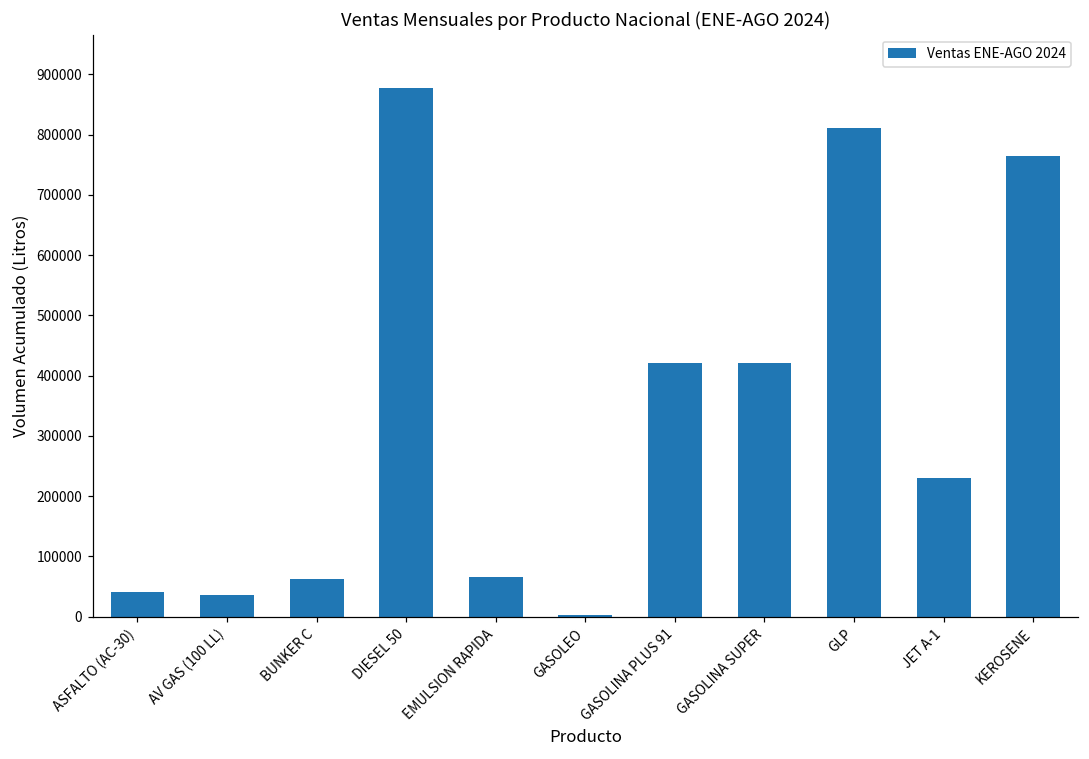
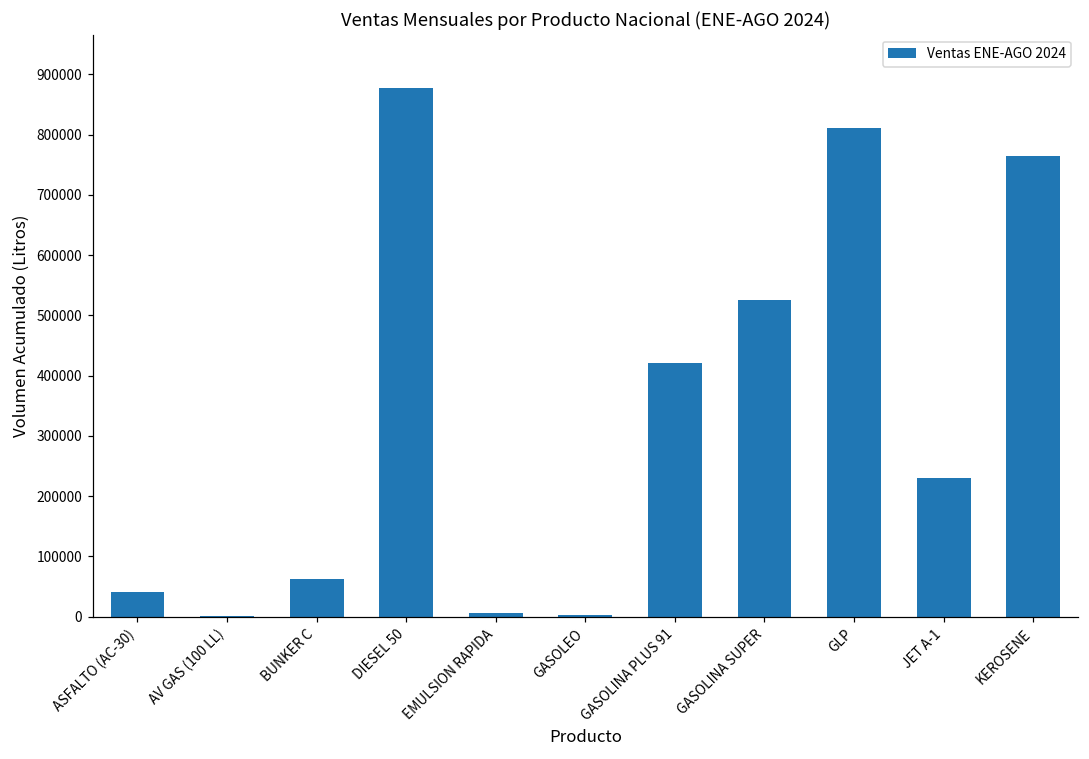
  {
    "ASFALTO (AC-30)": 40000,
-   "AV GAS (100 LL)": 40000,
+   "AV GAS (100 LL)": 0,
    "BUNKER C": 60000,
    "DIESEL 50": 880000,
-   "EMULSION RAPIDA": 70000,
+   "EMULSION RAPIDA": 10000,
    "GASOLINA PLUS 91": 420000,
-   "GASOLINA SUPER": 420000,
+   "GASOLINA SUPER": 520000,
    "GLP": 810000,
    "JET A-1": 230000,
    "KEROSENE": 760000
  }
